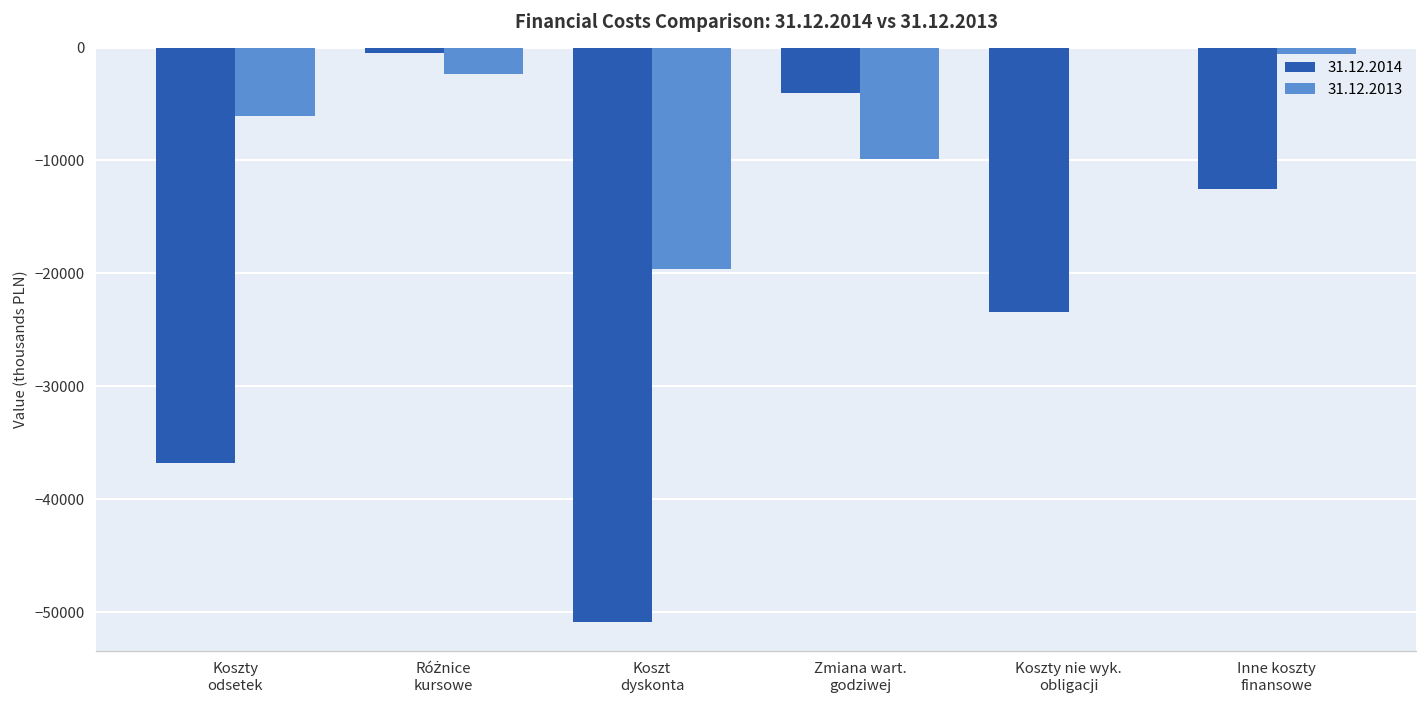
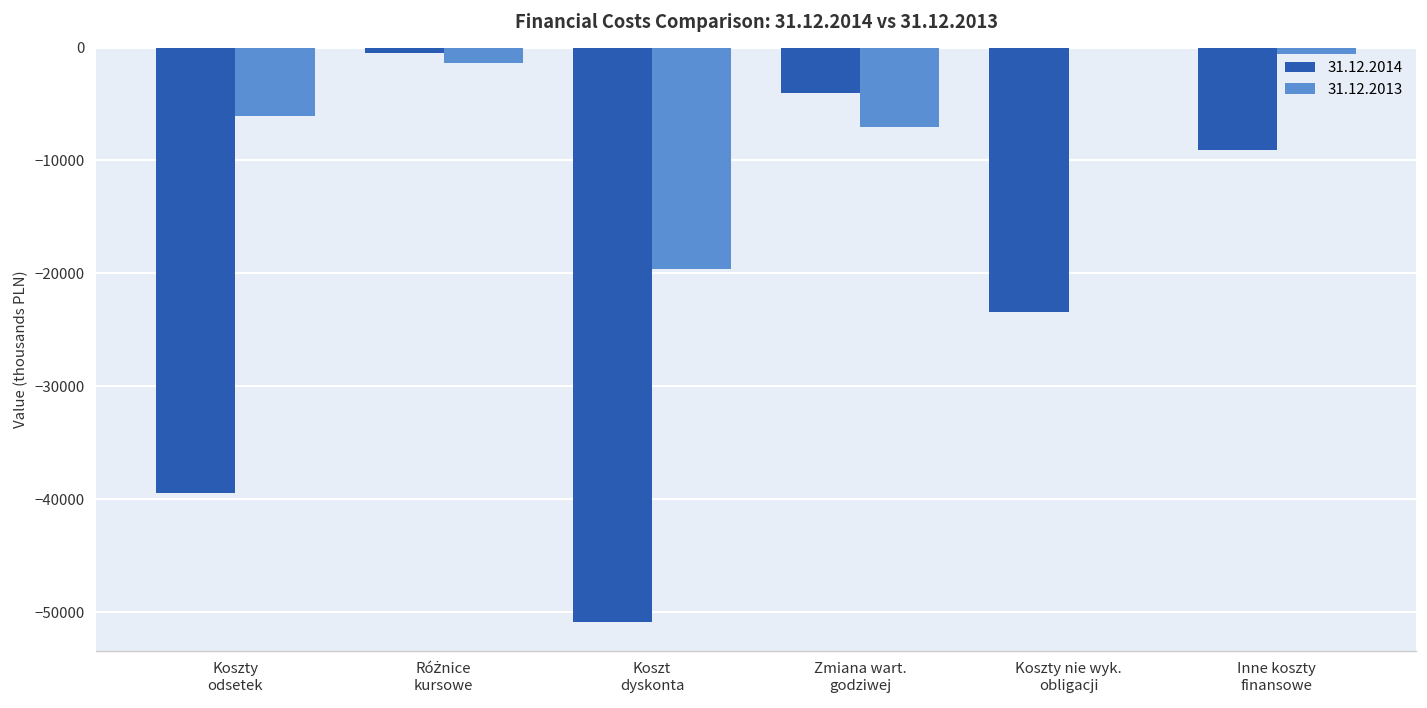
  {
    "31.12.2014": {
-     "Koszty odsetek": -37000,
+     "Koszty odsetek": -39000,
      "Różnice kursowe": 0,
      "Koszt dyskonta": -51000,
      "Zmiana wart. godziwej": -4000,
      "Koszty nie wyk. obligacji": -23000,
-     "Inne koszty finansowe": -13000
+     "Inne koszty finansowe": -9000
    },
    "31.12.2013": {
      "Koszty odsetek": -6000,
-     "Różnice kursowe": -2000,
+     "Różnice kursowe": -1000,
      "Koszt dyskonta": -20000,
-     "Zmiana wart. godziwej": -10000,
+     "Zmiana wart. godziwej": -7000,
      "Koszty nie wyk. obligacji": 0,
      "Inne koszty finansowe": -1000
    }
  }
